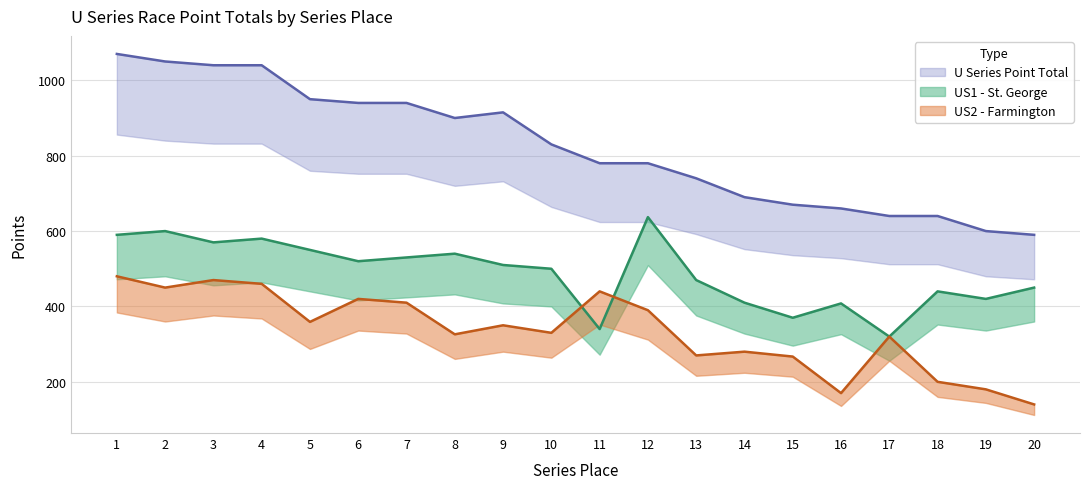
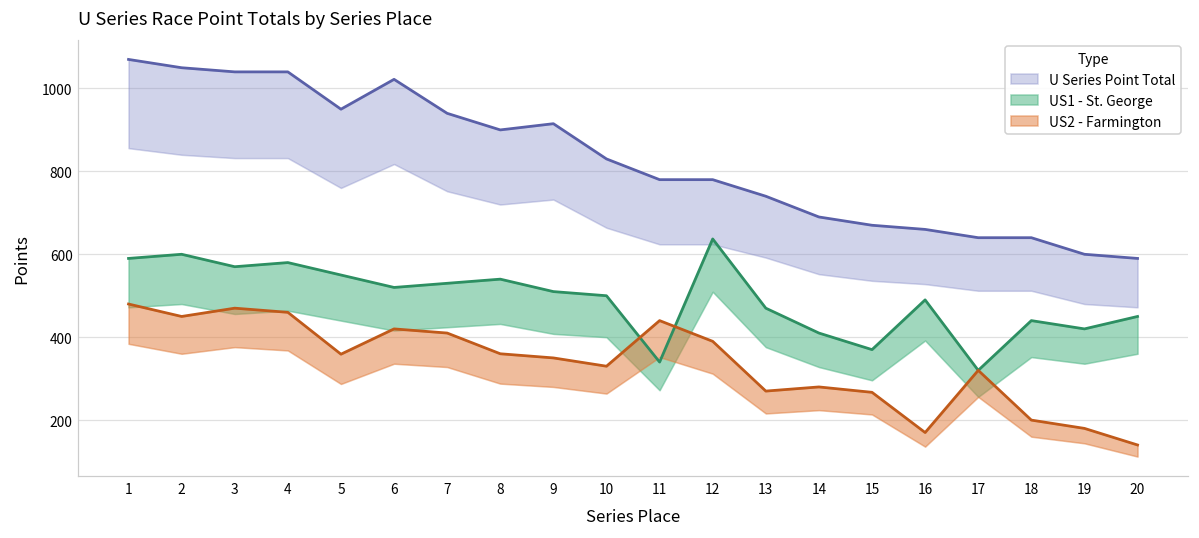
  {
    "U Series Point Total": {
      "1": 1070,
      "2": 1050,
      "3": 1040,
      "4": 1040,
      "5": 950,
-     "6": 940,
+     "6": 1020,
      "7": 940,
      "8": 900,
      "9": 920,
      "10": 830,
      "11": 780,
      "12": 780,
      "13": 740,
      "14": 690,
      "15": 670,
      "16": 660,
      "17": 640,
      "18": 640,
      "19": 600,
      "20": 590
    },
    "US1 - St. George": {
      "1": 590,
      "2": 600,
      "3": 570,
      "4": 580,
      "5": 550,
      "6": 520,
      "7": 530,
      "8": 540,
      "9": 510,
      "10": 500,
      "11": 340,
      "12": 640,
      "13": 470,
      "14": 410,
      "15": 370,
-     "16": 410,
+     "16": 490,
      "18": 440,
      "19": 420,
      "20": 450
    },
    "US2 - Farmington": {
      "1": 480,
      "2": 450,
      "3": 470,
      "4": 460,
      "5": 360,
      "6": 420,
      "7": 410,
-     "8": 330,
+     "8": 360,
      "9": 350,
      "10": 330,
      "11": 440,
      "12": 390,
      "13": 270,
      "14": 280,
      "15": 270,
      "16": 170,
      "18": 200,
      "19": 180,
      "20": 140
    }
  }
